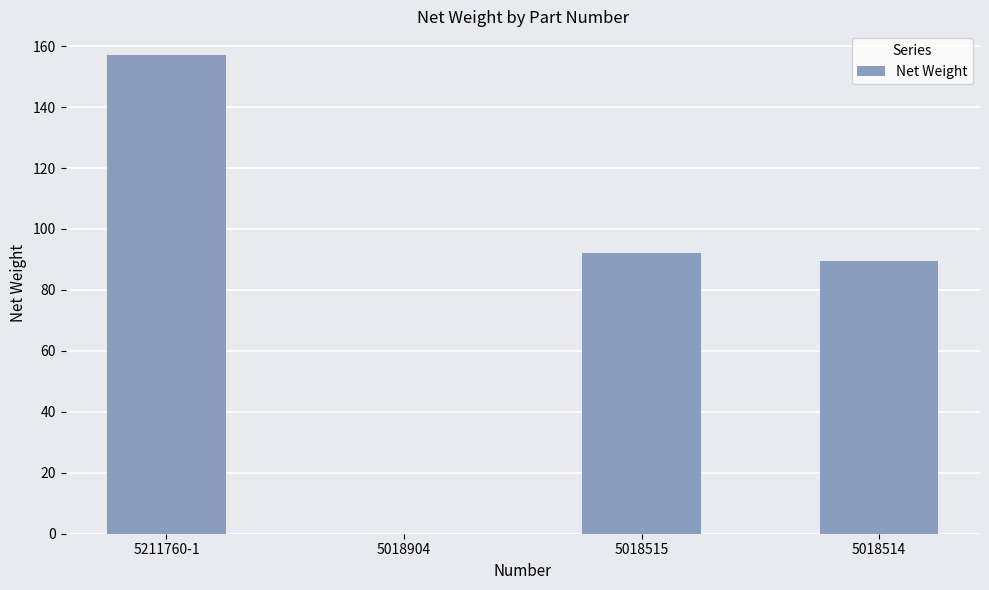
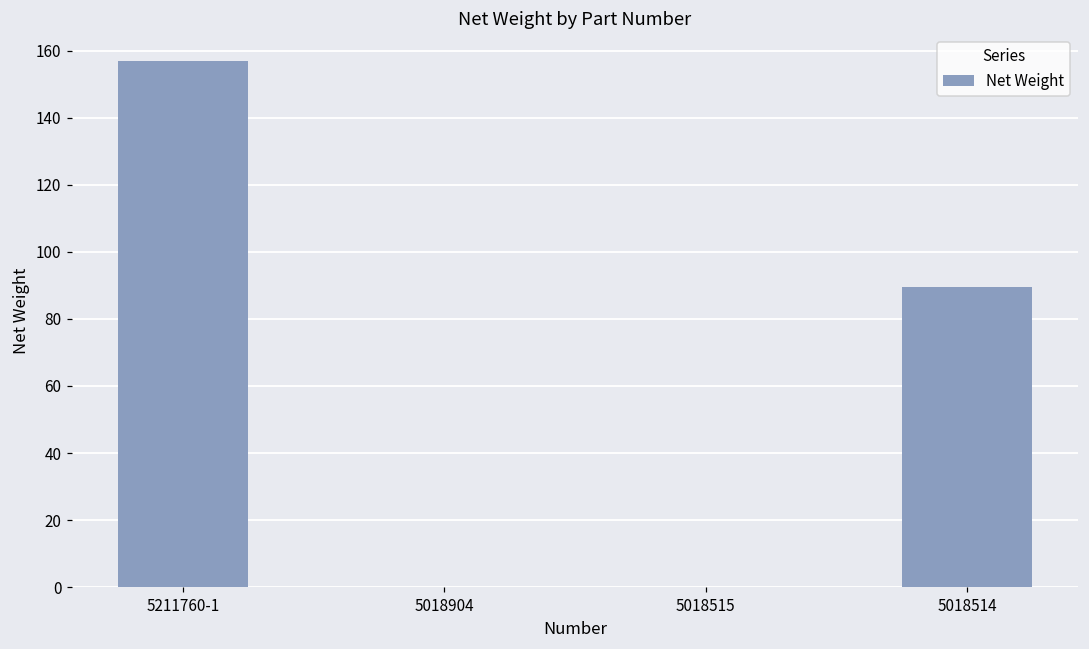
  {
    "5211760-1": 157,
-   "5018515": 92,
+   "5018515": 0,
    "5018514": 90
  }
